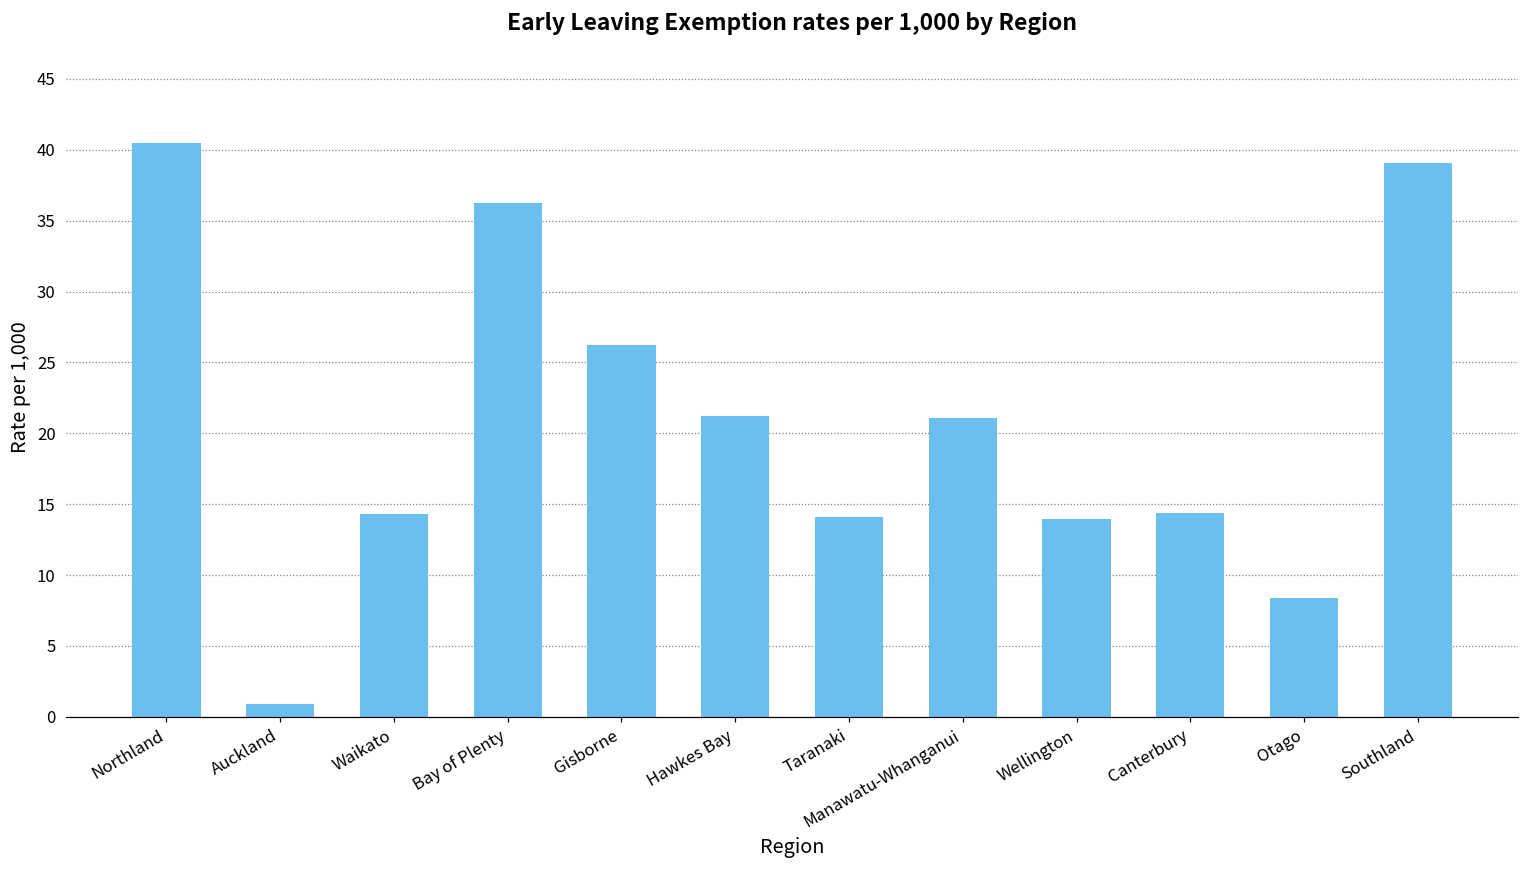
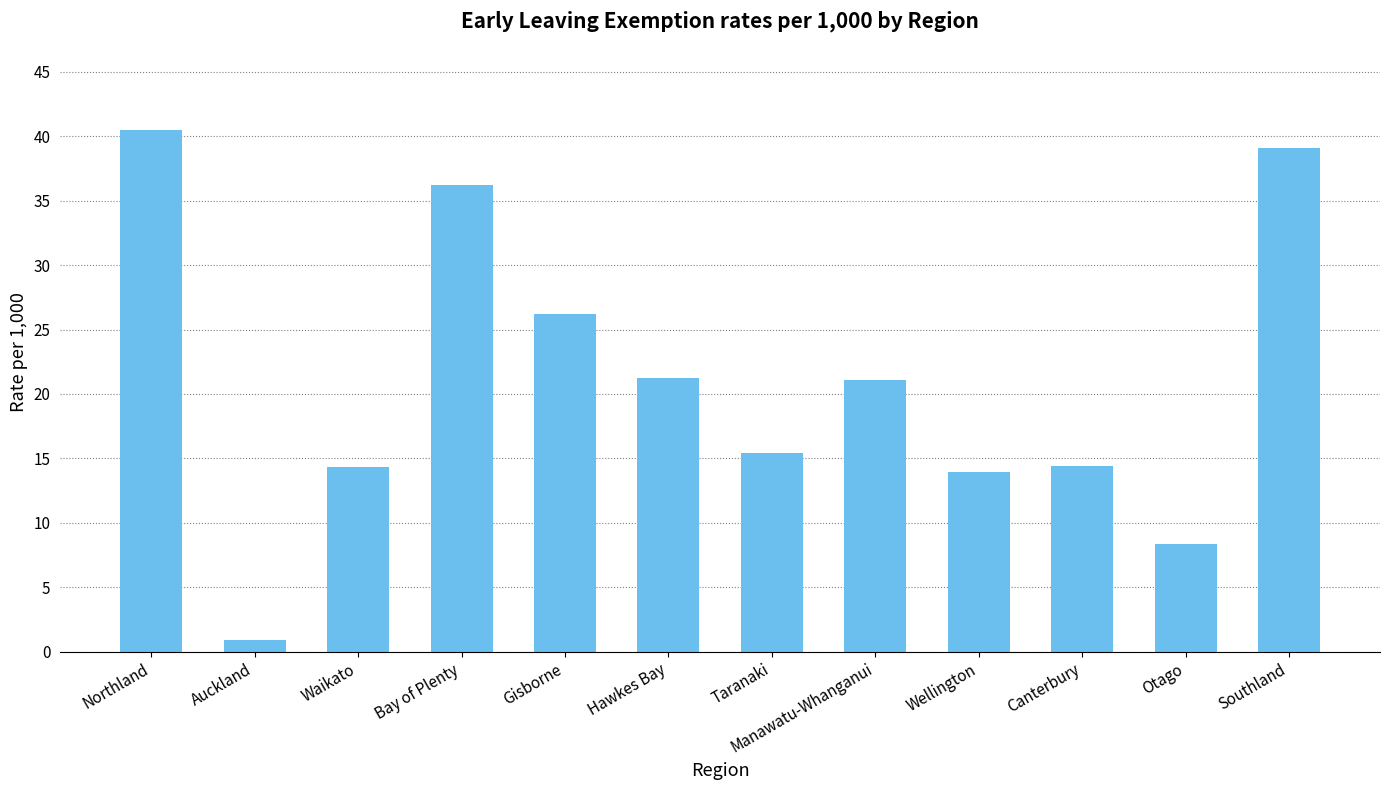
  {
    "Northland": 40.5,
    "Auckland": 0.9,
    "Waikato": 14.3,
    "Bay of Plenty": 36.2,
    "Gisborne": 26.2,
    "Hawkes Bay": 21.2,
-   "Taranaki": 14.1,
+   "Taranaki": 15.4,
    "Manawatu-Whanganui": 21.0,
    "Wellington": 14.0,
    "Canterbury": 14.4,
    "Otago": 8.4,
    "Southland": 39.1
  }
